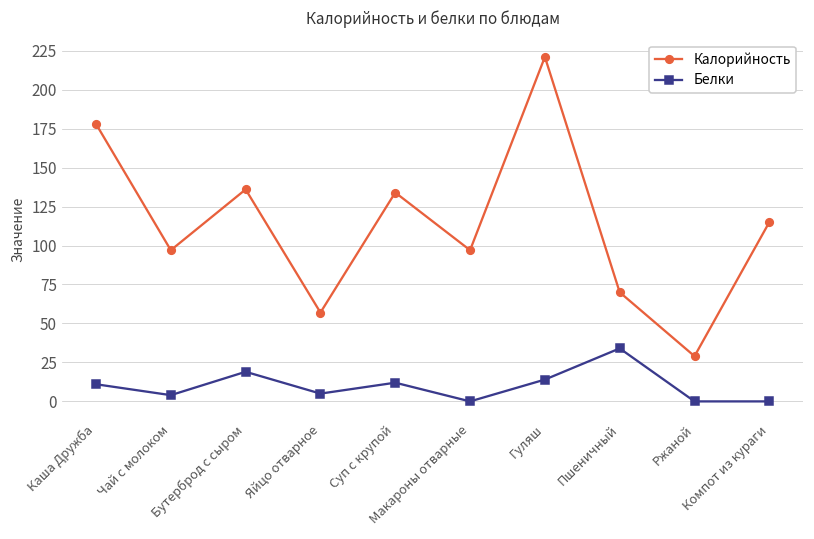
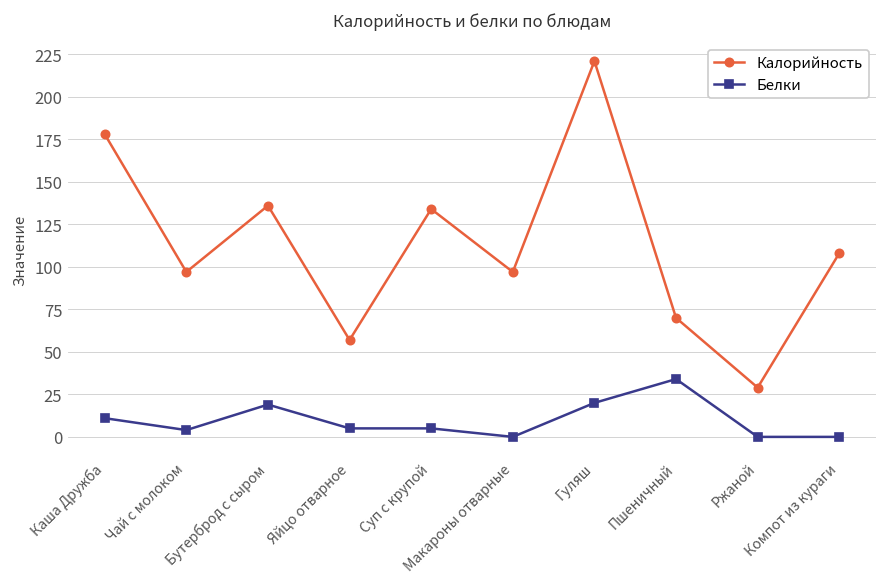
  {
    "Калорийность": {
      "Каша Дружба": 178,
      "Чай с молоком": 97,
      "Бутерброд с сыром": 136,
      "Яйцо отварное": 57,
      "Суп с крупой": 134,
      "Макароны отварные": 97,
      "Гуляш": 221,
      "Пшеничный": 70,
      "Ржаной": 29,
-     "Компот из кураги": 115
+     "Компот из кураги": 108
    },
    "Белки": {
      "Каша Дружба": 11,
      "Чай с молоком": 4,
      "Бутерброд с сыром": 19,
      "Яйцо отварное": 5,
-     "Суп с крупой": 12,
+     "Суп с крупой": 5,
      "Макароны отварные": 0,
-     "Гуляш": 14,
+     "Гуляш": 20,
      "Пшеничный": 34,
      "Ржаной": 0,
      "Компот из кураги": 0
    }
  }
